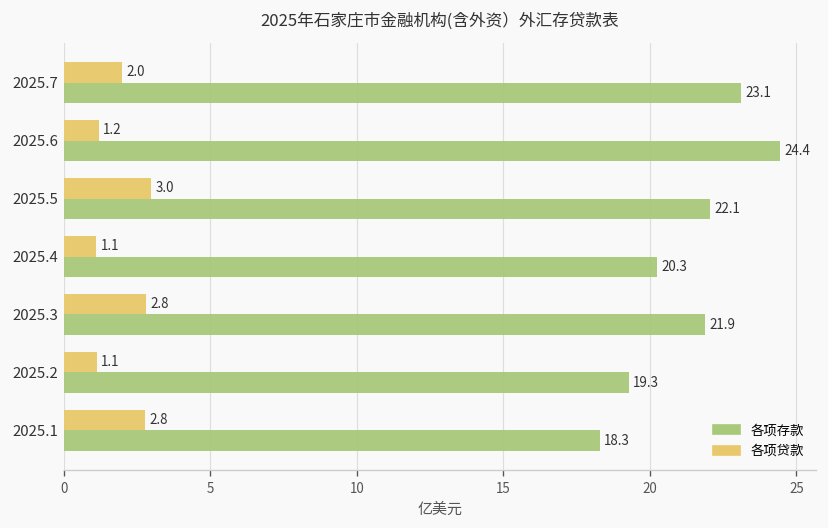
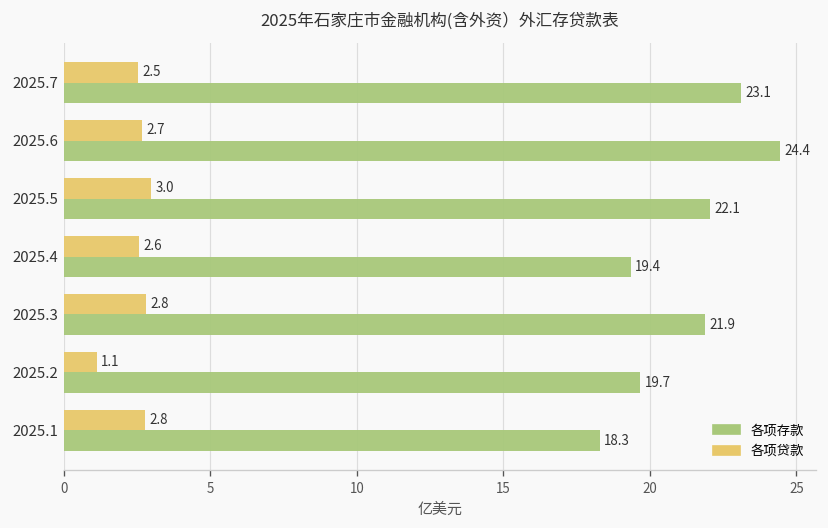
  {
    "各项存款": {
      "2025.7": 23.1,
      "2025.6": 24.4,
      "2025.5": 22.1,
-     "2025.4": 20.3,
+     "2025.4": 19.4,
      "2025.3": 21.9,
-     "2025.2": 19.3,
+     "2025.2": 19.7,
      "2025.1": 18.3
    },
    "各项贷款": {
-     "2025.7": 2.0,
-     "2025.6": 1.2,
+     "2025.7": 2.5,
+     "2025.6": 2.7,
      "2025.5": 3.0,
-     "2025.4": 1.1,
+     "2025.4": 2.6,
      "2025.3": 2.8,
      "2025.2": 1.1,
      "2025.1": 2.8
    }
  }
